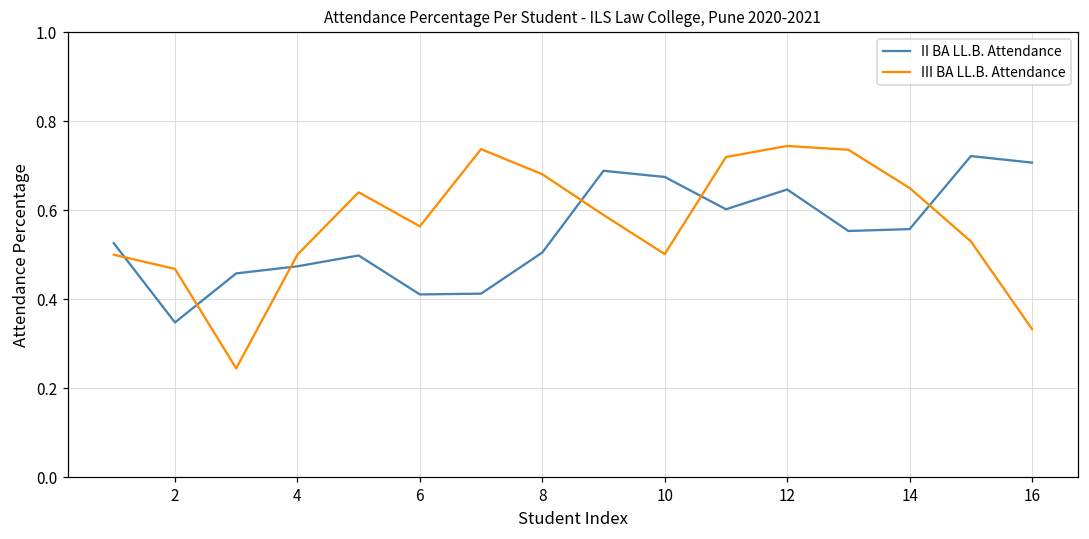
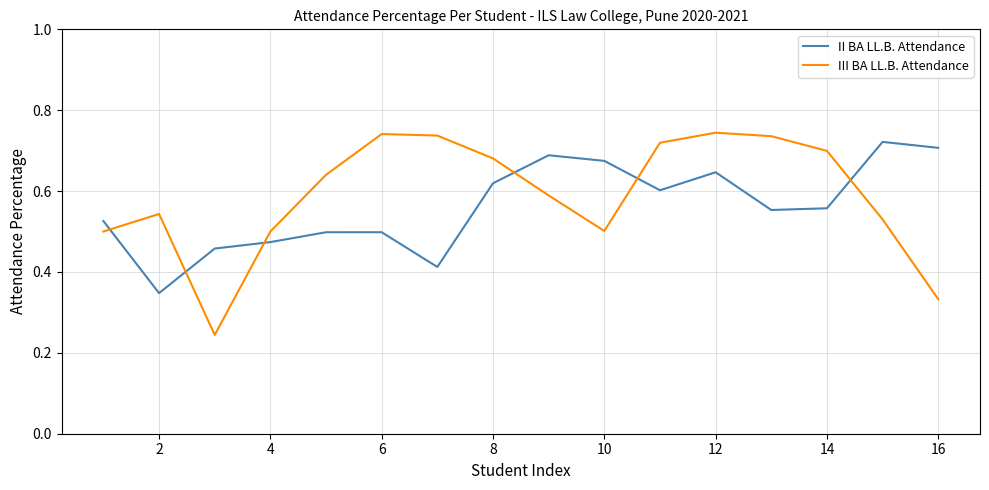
  {
    "II BA LL.B. Attendance": {
      "2": 0.35,
      "4": 0.47,
-     "6": 0.41,
-     "8": 0.50,
+     "6": 0.50,
+     "8": 0.62,
      "10": 0.67,
      "12": 0.65,
      "14": 0.56,
      "16": 0.71
    },
    "III BA LL.B. Attendance": {
-     "2": 0.47,
+     "2": 0.54,
      "4": 0.50,
-     "6": 0.56,
+     "6": 0.74,
      "8": 0.68,
      "10": 0.50,
      "12": 0.74,
-     "14": 0.65,
+     "14": 0.70,
      "16": 0.33
    }
  }
